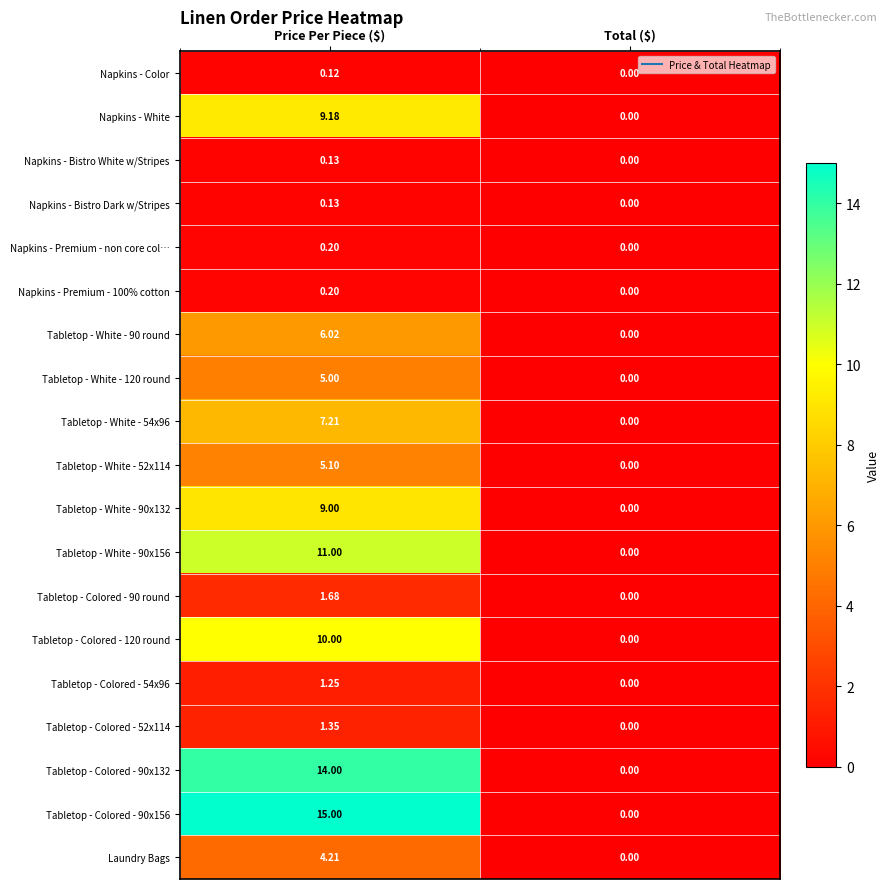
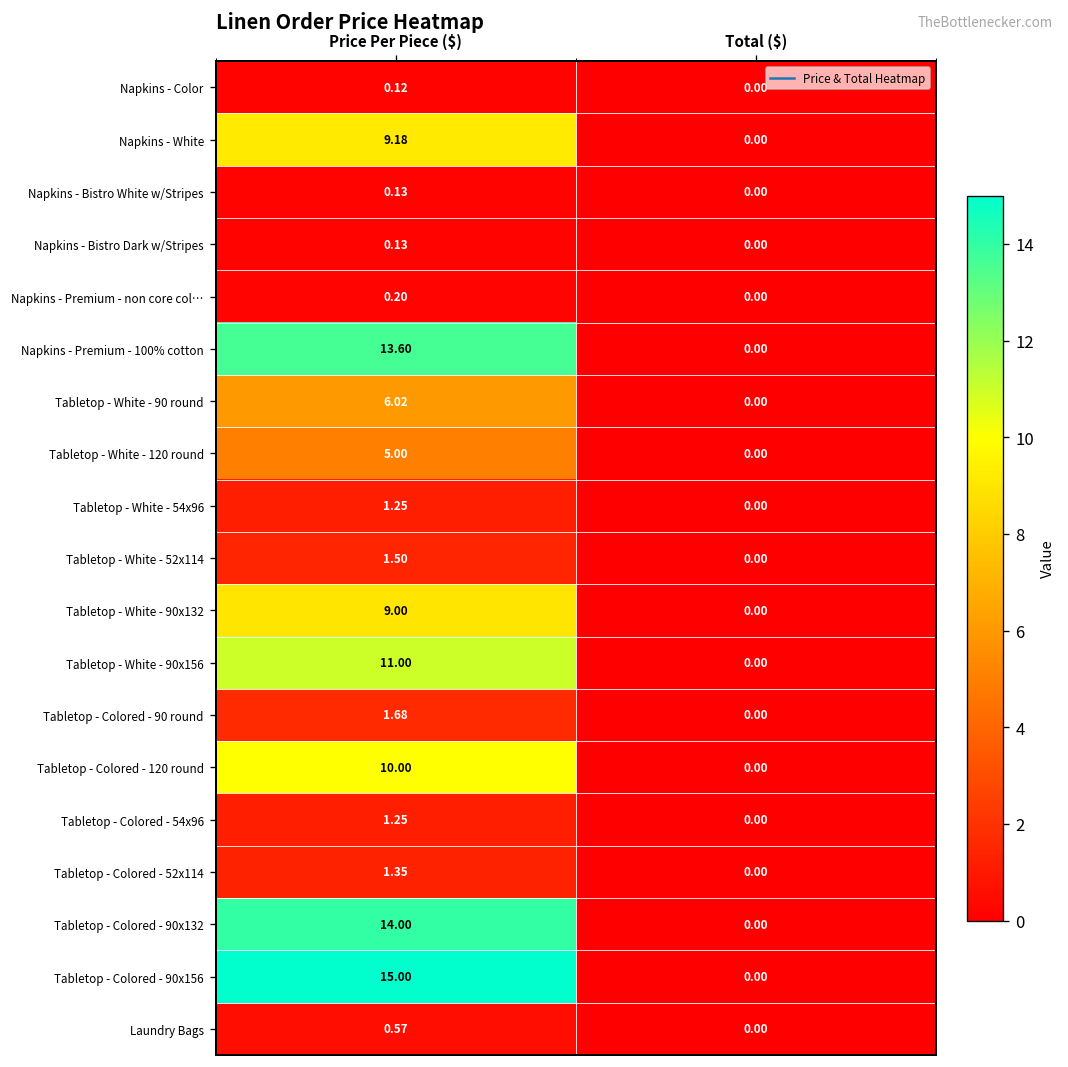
  {
    "Napkins - Color": {
      "Price Per Piece ($)": 0.12
    },
    "Napkins - White": {
      "Price Per Piece ($)": 9.18,
      "Total ($)": 0.00
    },
    "Napkins - Bistro White w/Stripes": {
      "Price Per Piece ($)": 0.13,
      "Total ($)": 0.00
    },
    "Napkins - Bistro Dark w/Stripes": {
      "Price Per Piece ($)": 0.13,
      "Total ($)": 0.00
    },
    "Napkins - Premium - non core col…": {
      "Price Per Piece ($)": 0.20,
      "Total ($)": 0.00
    },
    "Napkins - Premium - 100% cotton": {
-     "Price Per Piece ($)": 0.20,
+     "Price Per Piece ($)": 13.60,
      "Total ($)": 0.00
    },
    "Tabletop - White - 90 round": {
      "Price Per Piece ($)": 6.02,
      "Total ($)": 0.00
    },
    "Tabletop - White - 120 round": {
      "Price Per Piece ($)": 5.00,
      "Total ($)": 0.00
    },
    "Tabletop - White - 54x96": {
-     "Price Per Piece ($)": 7.21,
+     "Price Per Piece ($)": 1.25,
      "Total ($)": 0.00
    },
    "Tabletop - White - 52x114": {
-     "Price Per Piece ($)": 5.10,
+     "Price Per Piece ($)": 1.50,
      "Total ($)": 0.00
    },
    "Tabletop - White - 90x132": {
      "Price Per Piece ($)": 9.00,
      "Total ($)": 0.00
    },
    "Tabletop - White - 90x156": {
      "Price Per Piece ($)": 11.00,
      "Total ($)": 0.00
    },
    "Tabletop - Colored - 90 round": {
      "Price Per Piece ($)": 1.68,
      "Total ($)": 0.00
    },
    "Tabletop - Colored - 120 round": {
      "Price Per Piece ($)": 10.00,
      "Total ($)": 0.00
    },
    "Tabletop - Colored - 54x96": {
      "Price Per Piece ($)": 1.25,
      "Total ($)": 0.00
    },
    "Tabletop - Colored - 52x114": {
      "Price Per Piece ($)": 1.35,
      "Total ($)": 0.00
    },
    "Tabletop - Colored - 90x132": {
      "Price Per Piece ($)": 14.00,
      "Total ($)": 0.00
    },
    "Tabletop - Colored - 90x156": {
      "Price Per Piece ($)": 15.00,
      "Total ($)": 0.00
    },
    "Laundry Bags": {
-     "Price Per Piece ($)": 4.21,
+     "Price Per Piece ($)": 0.57,
      "Total ($)": 0.00
    }
  }
